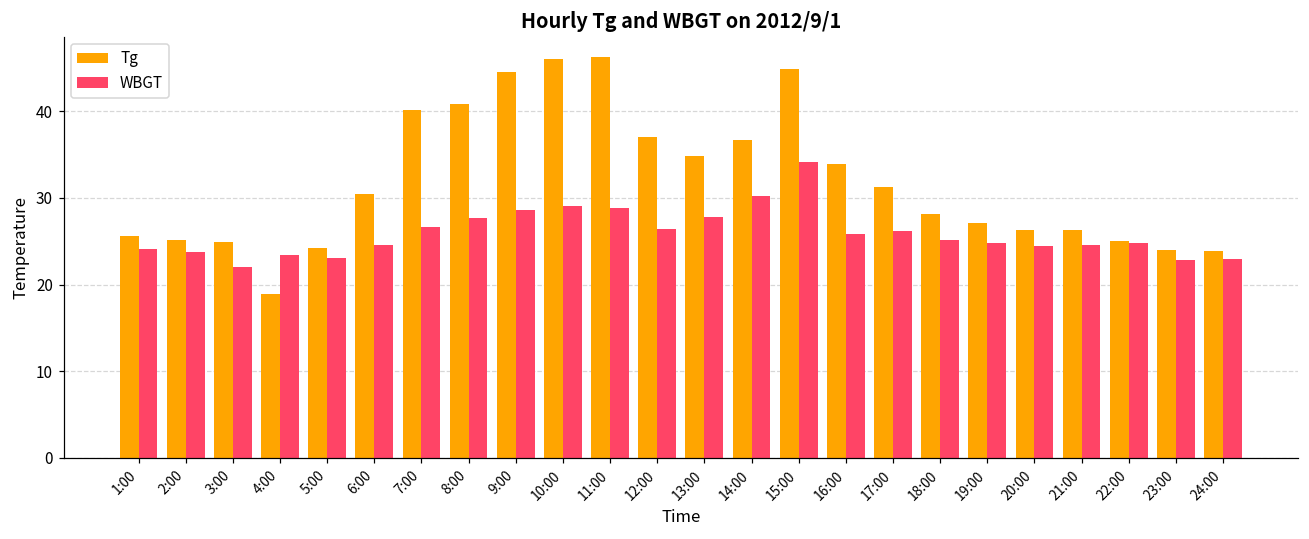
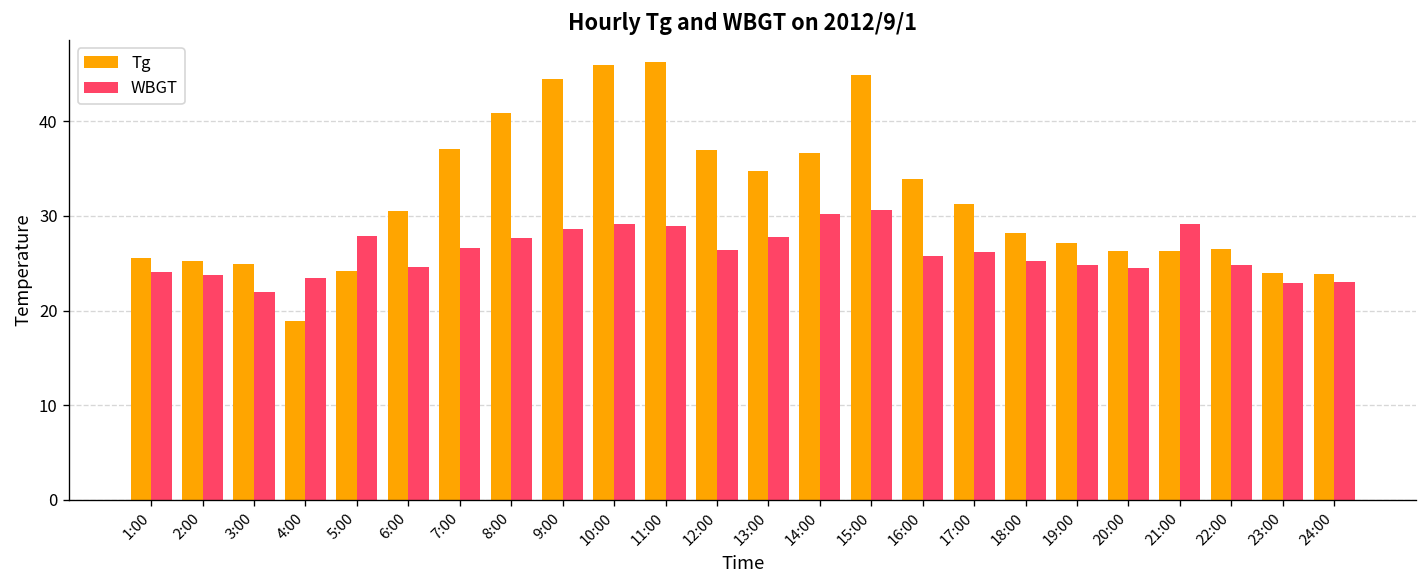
  {
    "Tg": {
      "1:00": 26,
      "2:00": 25,
      "3:00": 25,
      "4:00": 19,
      "5:00": 24,
      "6:00": 31,
-     "7:00": 40,
+     "7:00": 37,
      "8:00": 41,
      "9:00": 45,
      "10:00": 46,
      "11:00": 46,
      "12:00": 37,
      "13:00": 35,
      "14:00": 37,
      "15:00": 45,
      "16:00": 34,
      "17:00": 31,
      "18:00": 28,
      "19:00": 27,
      "20:00": 26,
      "21:00": 26,
-     "22:00": 25,
+     "22:00": 27,
      "23:00": 24,
      "24:00": 24
    },
    "WBGT": {
      "1:00": 24,
      "2:00": 24,
      "3:00": 22,
      "4:00": 23,
-     "5:00": 23,
+     "5:00": 28,
      "6:00": 25,
      "7:00": 27,
      "8:00": 28,
      "9:00": 29,
      "10:00": 29,
      "11:00": 29,
      "12:00": 26,
      "13:00": 28,
      "14:00": 30,
-     "15:00": 34,
+     "15:00": 31,
      "16:00": 26,
      "17:00": 26,
      "18:00": 25,
      "19:00": 25,
      "20:00": 25,
-     "21:00": 25,
+     "21:00": 29,
      "22:00": 25,
      "23:00": 23,
      "24:00": 23
    }
  }
